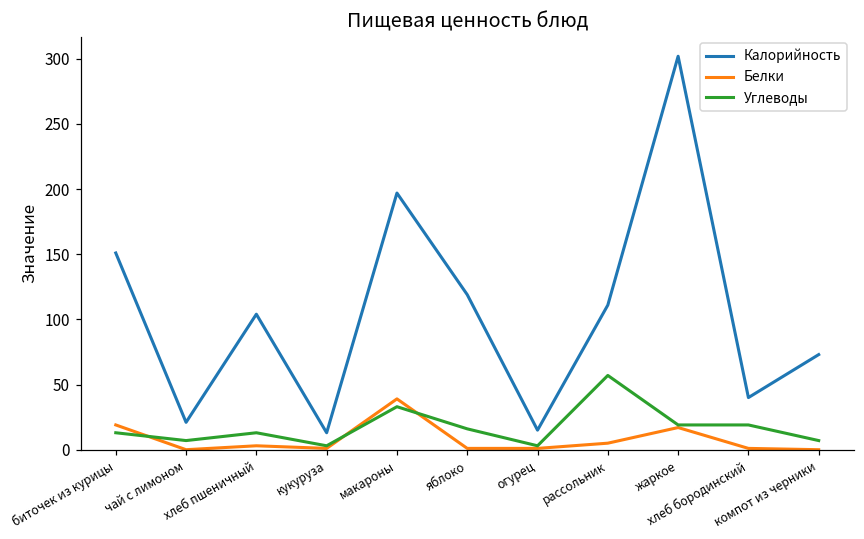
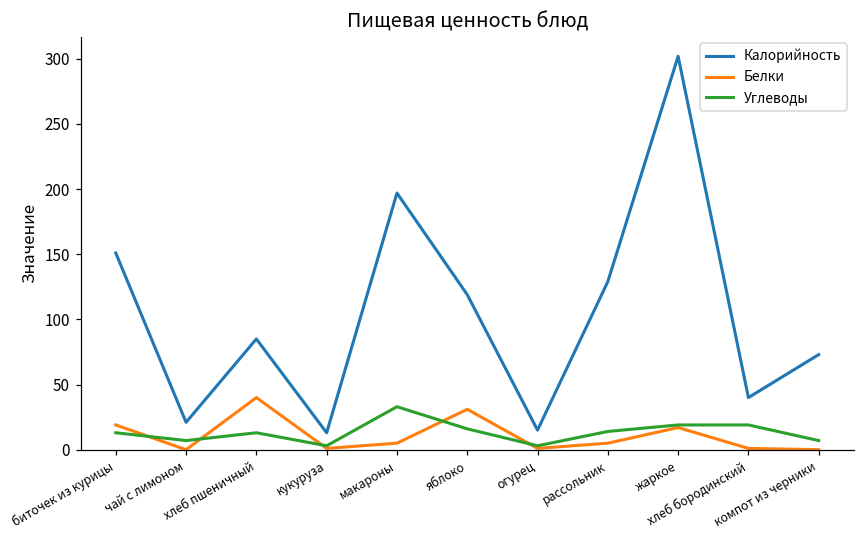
  {
    "Калорийность": {
      "биточек из курицы": 151,
      "чай с лимоном": 21,
-     "хлеб пшеничный": 104,
+     "хлеб пшеничный": 85,
      "кукуруза": 13,
      "макароны": 197,
      "яблоко": 119,
      "огурец": 15,
-     "рассольник": 111,
+     "рассольник": 129,
      "жаркое": 302,
      "хлеб бородинский": 40,
      "компот из черники": 73
    },
    "Белки": {
      "биточек из курицы": 19,
      "чай с лимоном": 0,
-     "хлеб пшеничный": 3,
-     "макароны": 39,
-     "яблоко": 1,
+     "хлеб пшеничный": 40,
+     "макароны": 5,
+     "яблоко": 31,
      "рассольник": 5,
      "хлеб бородинский": 1,
      "компот из черники": 0
    },
    "Углеводы": {
      "биточек из курицы": 13,
      "чай с лимоном": 7,
      "хлеб пшеничный": 13,
      "макароны": 33,
      "яблоко": 16,
-     "рассольник": 57,
+     "рассольник": 14,
      "хлеб бородинский": 19,
      "компот из черники": 7
    }
  }
